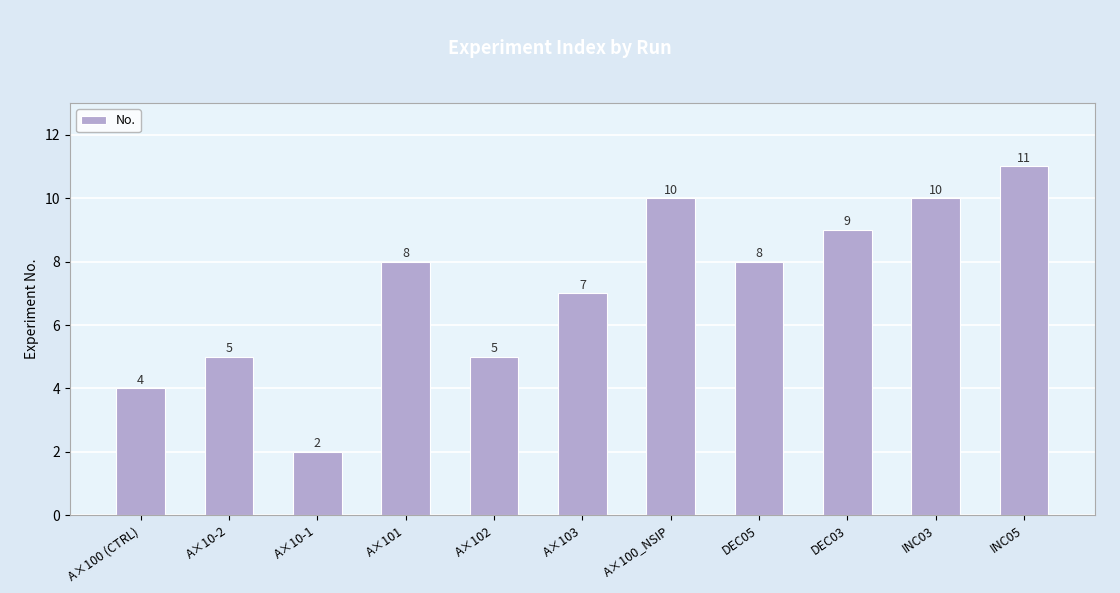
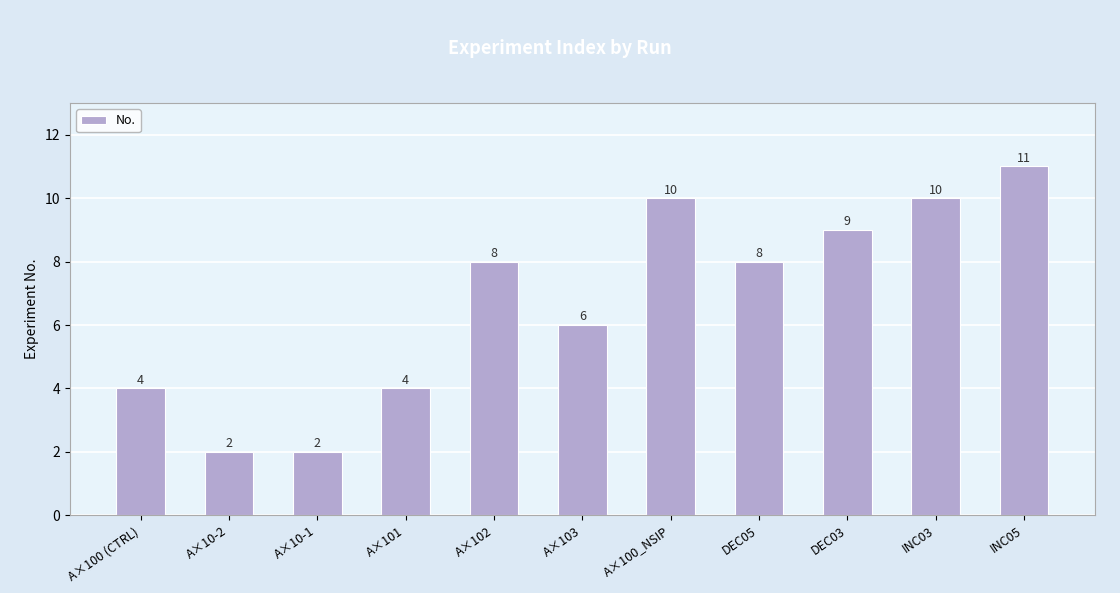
  {
    "A×100 (CTRL)": 4,
-   "A×10-2": 5,
+   "A×10-2": 2,
    "A×10-1": 2,
-   "A×101": 8,
-   "A×102": 5,
-   "A×103": 7,
+   "A×101": 4,
+   "A×102": 8,
+   "A×103": 6,
    "A×100_NSIP": 10,
    "DEC05": 8,
    "DEC03": 9,
    "INC03": 10,
    "INC05": 11
  }
